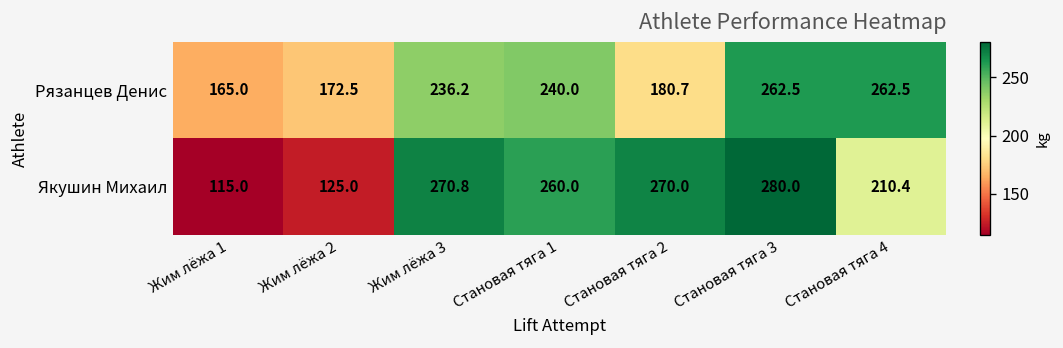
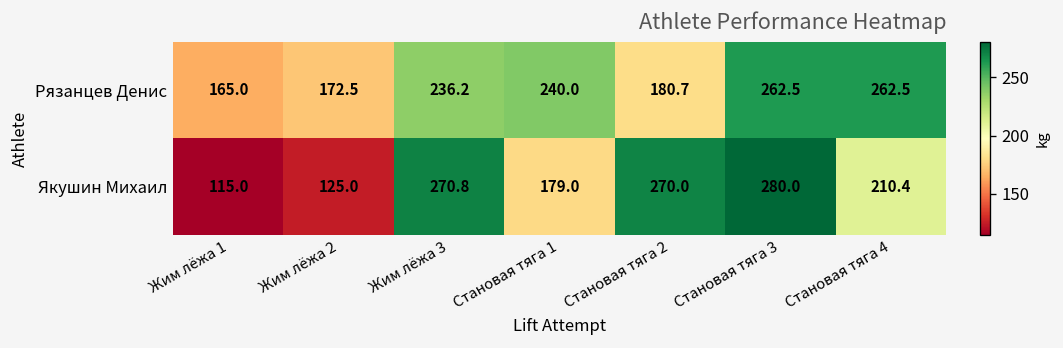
  {
    "Рязанцев Денис": {
      "Жим лёжа 1": 165.0,
      "Жим лёжа 2": 172.5,
      "Жим лёжа 3": 236.2,
      "Становая тяга 1": 240.0,
      "Становая тяга 2": 180.7,
      "Становая тяга 3": 262.5,
      "Становая тяга 4": 262.5
    },
    "Якушин Михаил": {
      "Жим лёжа 1": 115.0,
      "Жим лёжа 2": 125.0,
      "Жим лёжа 3": 270.8,
-     "Становая тяга 1": 260.0,
+     "Становая тяга 1": 179.0,
      "Становая тяга 2": 270.0,
      "Становая тяга 3": 280.0,
      "Становая тяга 4": 210.4
    }
  }
